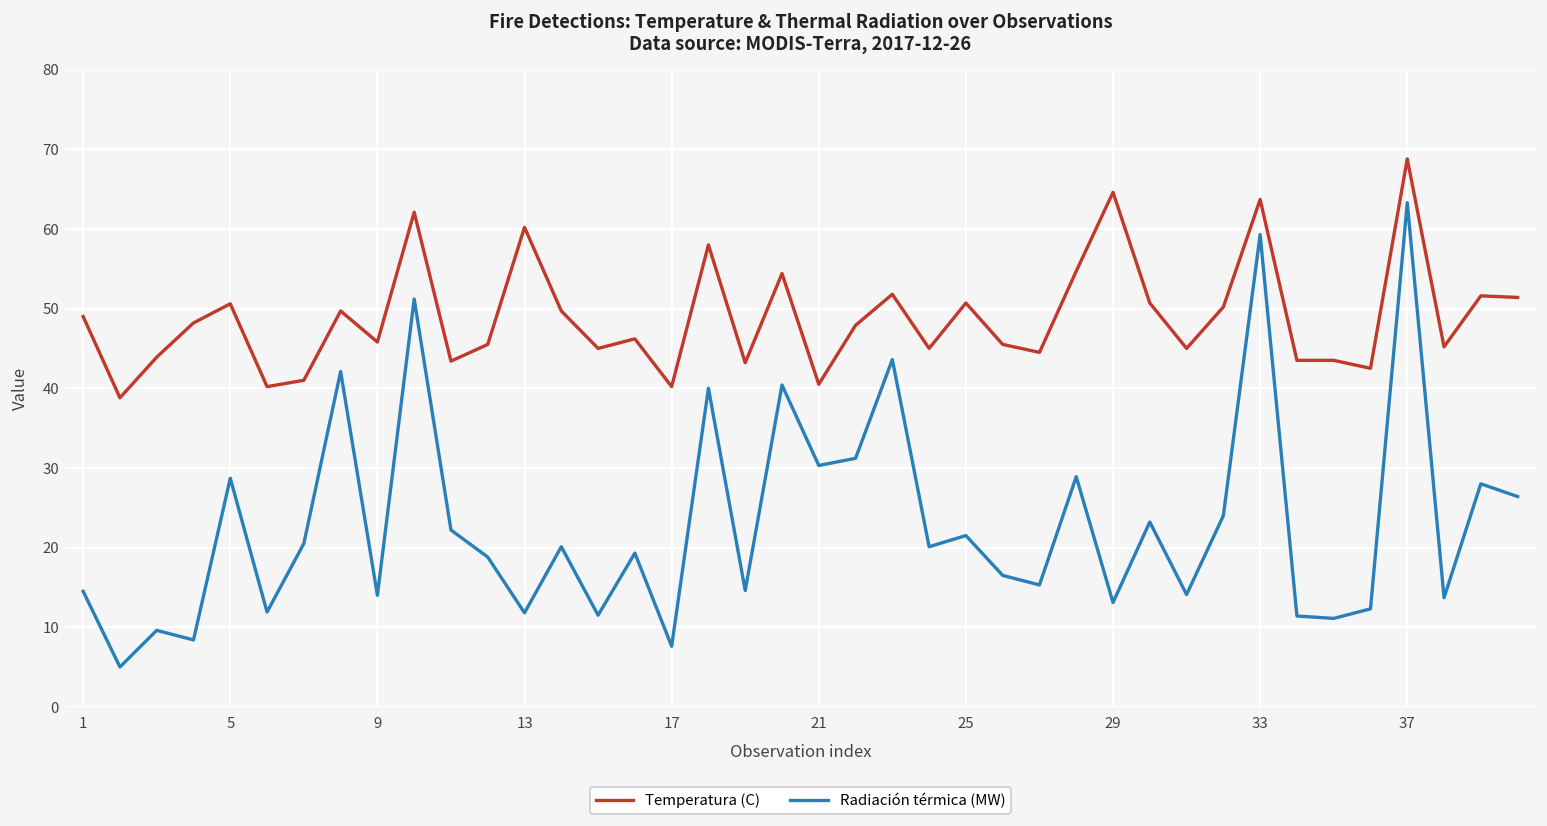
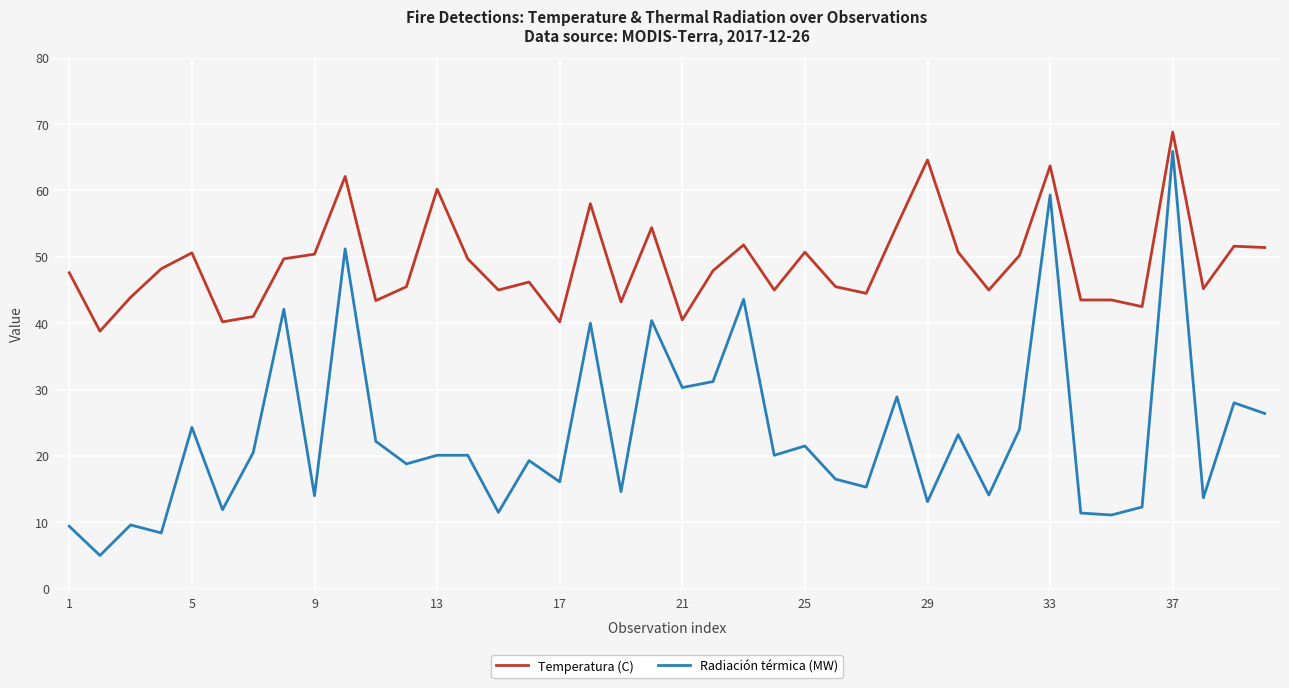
  {
    "Temperatura (C)": {
-     "1": 49,
+     "1": 48,
      "5": 51,
-     "9": 46,
+     "9": 50,
      "13": 60,
      "17": 40,
      "21": 41,
      "25": 51,
      "29": 65,
      "33": 64,
      "37": 69
    },
    "Radiación térmica (MW)": {
-     "1": 15,
-     "5": 29,
+     "1": 9,
+     "5": 24,
      "9": 14,
-     "13": 12,
-     "17": 8,
+     "13": 20,
+     "17": 16,
      "21": 30,
      "25": 22,
      "29": 13,
      "33": 59,
-     "37": 63
+     "37": 66
    }
  }
